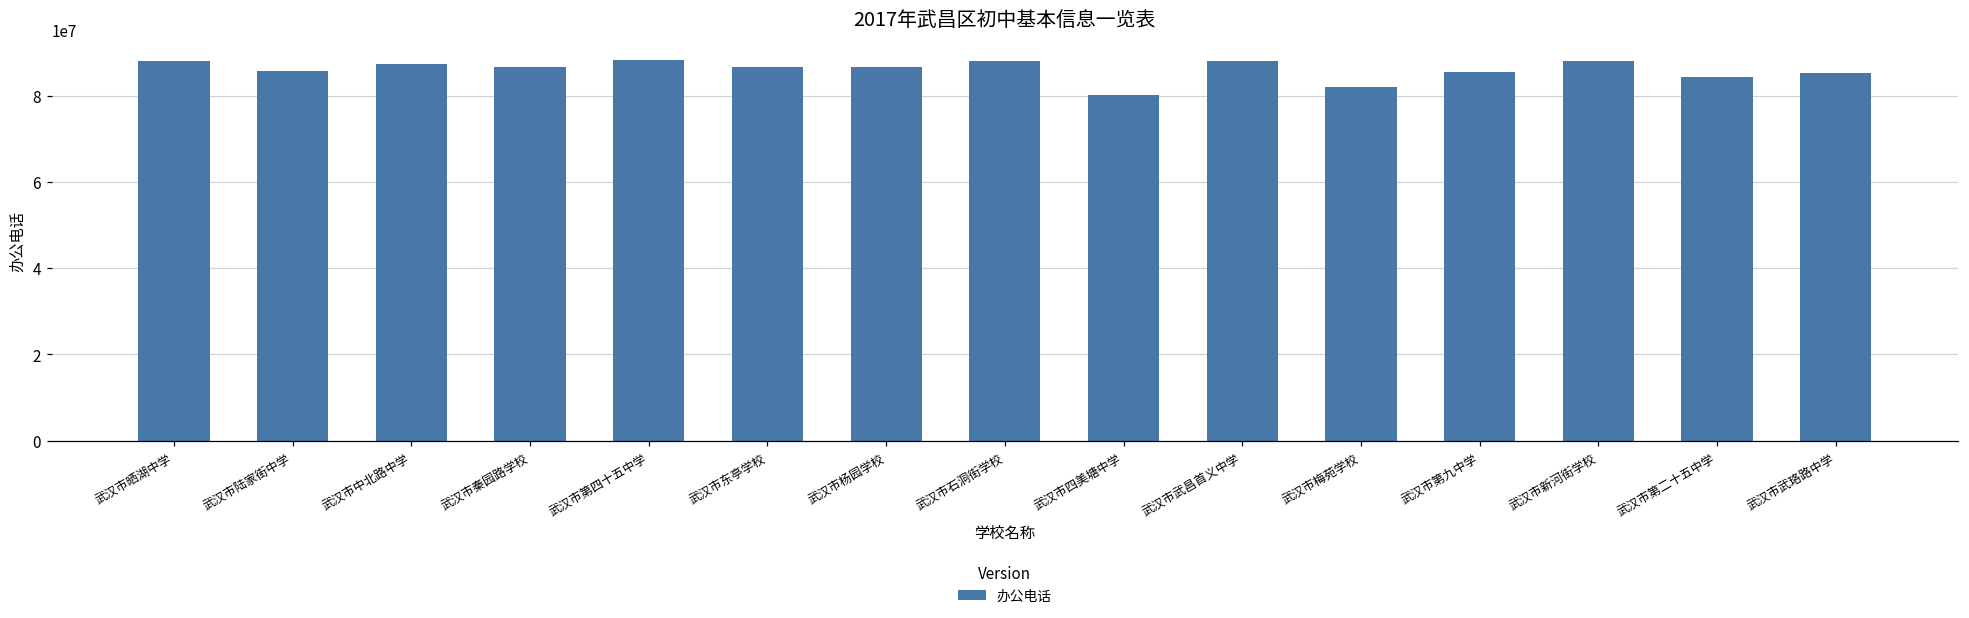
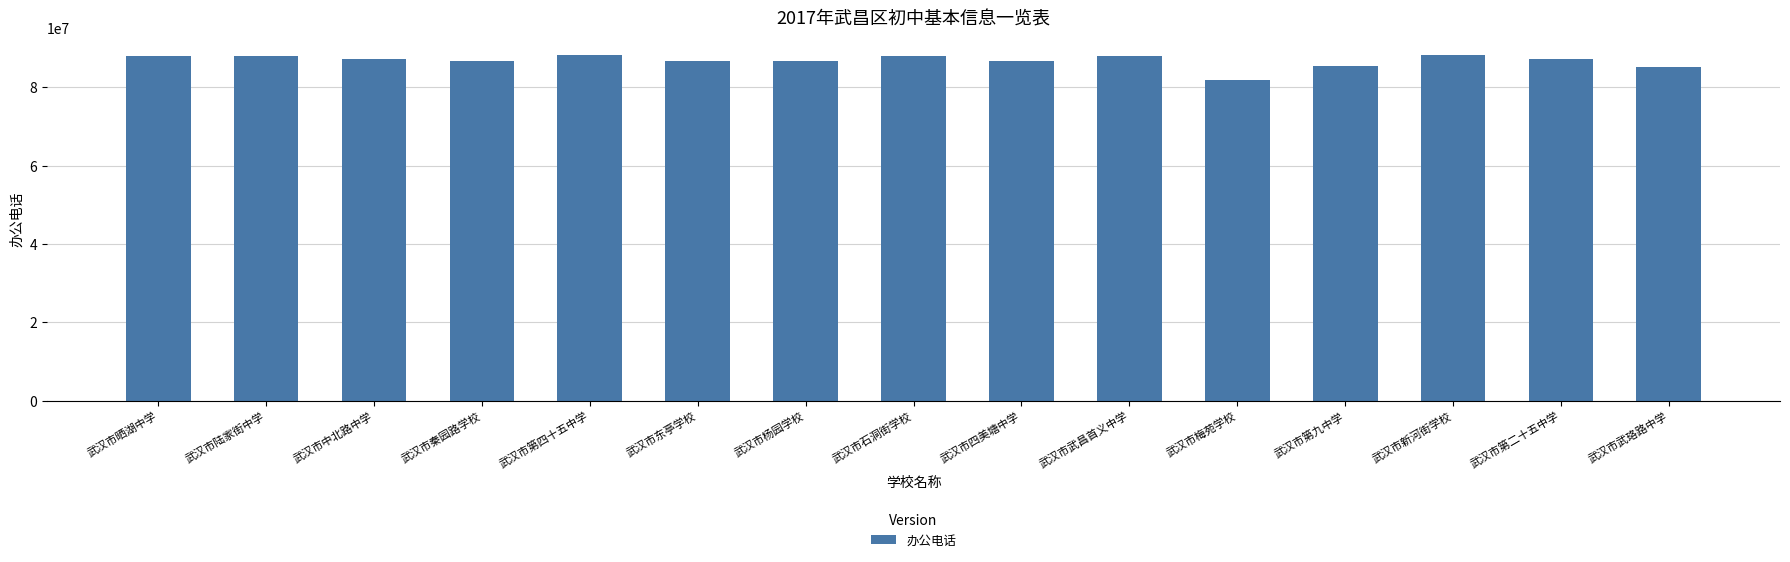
  {
    "武汉市晒湖中学": 88000000,
-   "武汉市陆家街中学": 86000000,
+   "武汉市陆家街中学": 88000000,
    "武汉市中北路中学": 87000000,
    "武汉市秦园路学校": 87000000,
    "武汉市第四十五中学": 88000000,
    "武汉市东亭学校": 87000000,
    "武汉市杨园学校": 87000000,
    "武汉市石洞街学校": 88000000,
-   "武汉市四美塘中学": 80000000,
+   "武汉市四美塘中学": 87000000,
    "武汉市武昌首义中学": 88000000,
    "武汉市梅苑学校": 82000000,
    "武汉市第九中学": 85000000,
    "武汉市新河街学校": 88000000,
-   "武汉市第二十五中学": 84000000,
+   "武汉市第二十五中学": 87000000,
    "武汉市武珞路中学": 85000000
  }
